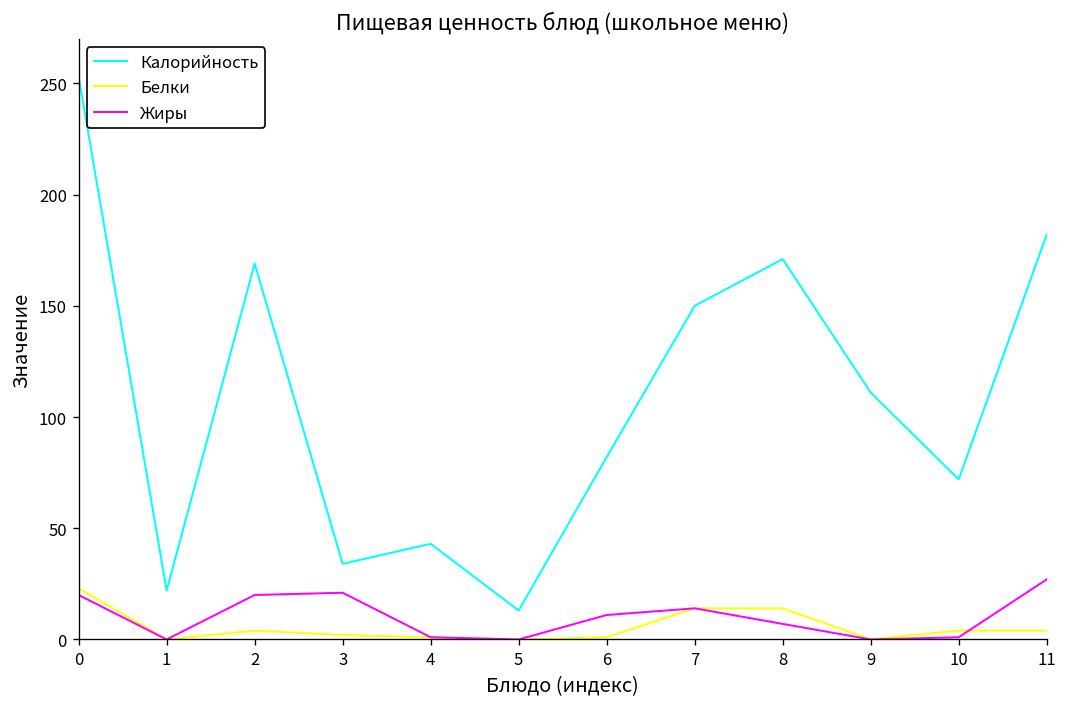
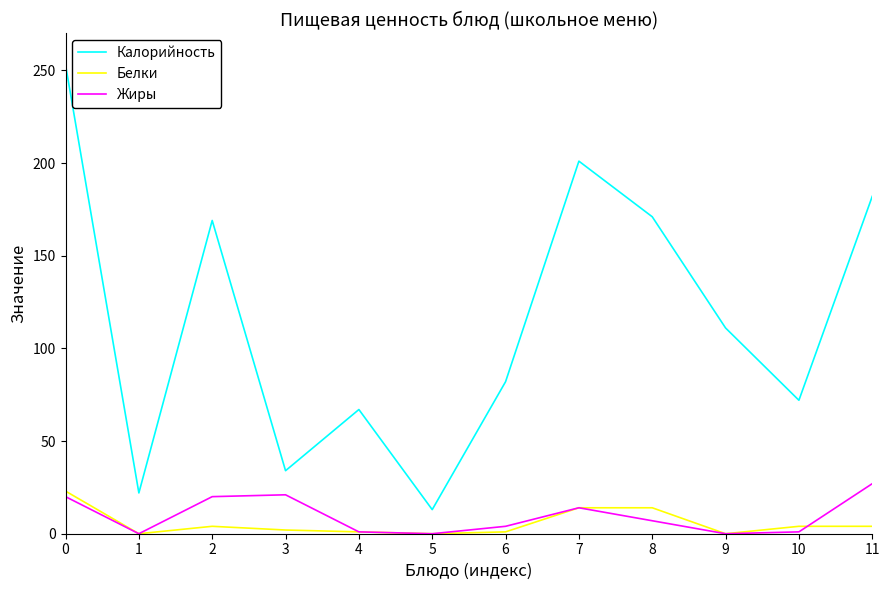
  {
    "Калорийность": {
      "0": 253,
      "1": 22,
      "2": 169,
      "3": 34,
-     "4": 43,
+     "4": 67,
      "5": 13,
      "6": 82,
-     "7": 150,
+     "7": 201,
      "8": 171,
      "9": 111,
      "10": 72,
      "11": 182
    },
    "Белки": {
      "0": 23,
      "2": 4,
      "3": 2,
      "6": 1,
      "8": 14,
      "10": 4,
      "11": 4
    },
    "Жиры": {
      "0": 20,
      "2": 20,
      "3": 21,
-     "6": 11,
+     "6": 4,
      "8": 7,
      "10": 1,
      "11": 27
    }
  }
